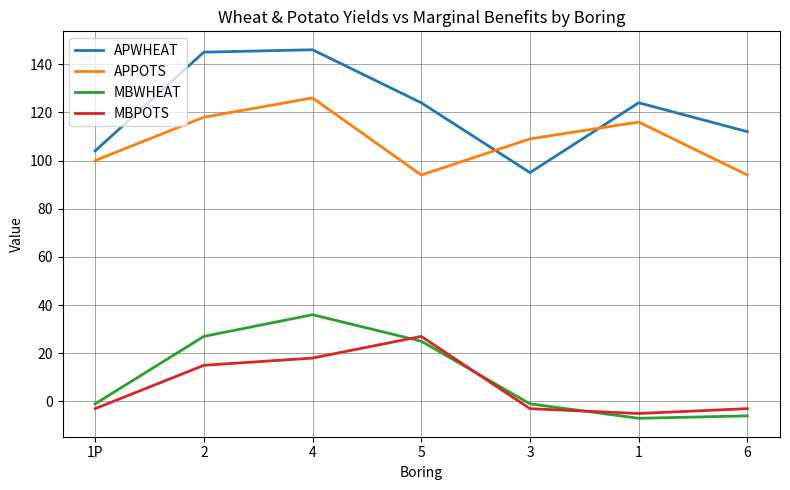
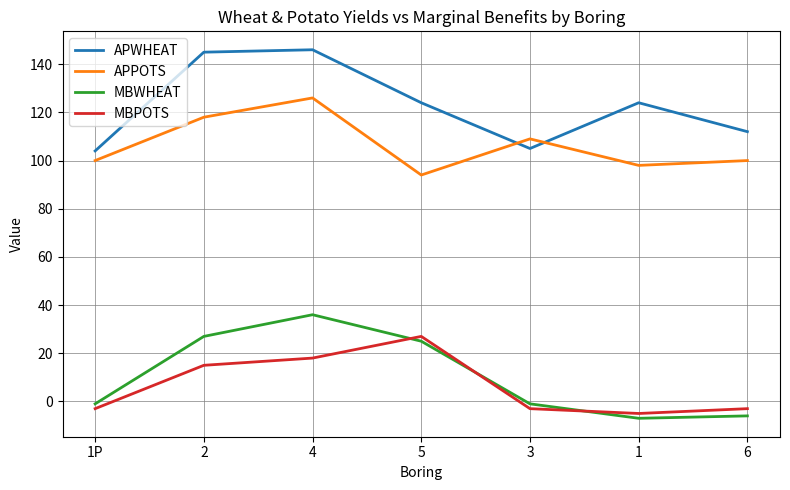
  {
    "APWHEAT": {
      "1P": 104,
      "2": 145,
      "4": 146,
      "5": 124,
-     "3": 95,
+     "3": 105,
      "1": 124,
      "6": 112
    },
    "APPOTS": {
      "1P": 100,
      "2": 118,
      "4": 126,
      "5": 94,
      "3": 109,
-     "1": 116,
-     "6": 94
+     "1": 98,
+     "6": 100
    },
    "MBWHEAT": {
      "1P": -1,
      "2": 27,
      "4": 36,
      "5": 25,
      "3": -1,
      "1": -7,
      "6": -6
    },
    "MBPOTS": {
      "1P": -3,
      "2": 15,
      "4": 18,
      "5": 27,
      "3": -3,
      "1": -5,
      "6": -3
    }
  }
